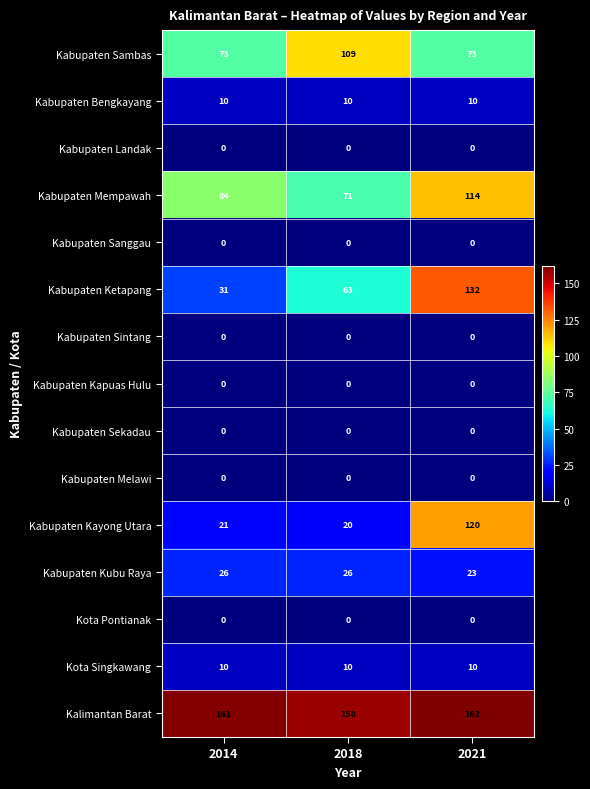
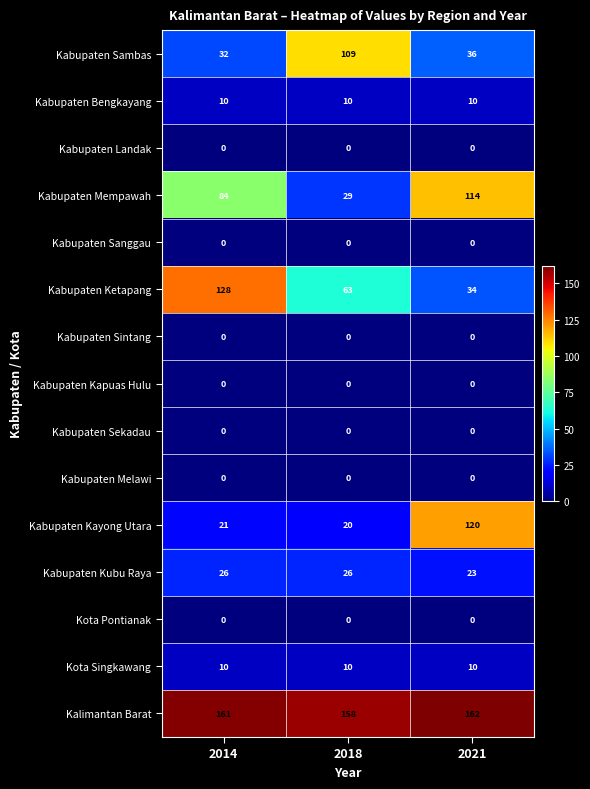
  {
    "Kabupaten Sambas": {
-     "2014": 73,
+     "2014": 32,
      "2018": 109,
-     "2021": 73
+     "2021": 36
    },
    "Kabupaten Bengkayang": {
      "2014": 10,
      "2018": 10,
      "2021": 10
    },
    "Kabupaten Landak": {
      "2014": 0,
      "2018": 0,
      "2021": 0
    },
    "Kabupaten Mempawah": {
      "2014": 84,
-     "2018": 71,
+     "2018": 29,
      "2021": 114
    },
    "Kabupaten Sanggau": {
      "2014": 0,
      "2018": 0,
      "2021": 0
    },
    "Kabupaten Ketapang": {
-     "2014": 31,
+     "2014": 128,
      "2018": 63,
-     "2021": 132
+     "2021": 34
    },
    "Kabupaten Sintang": {
      "2014": 0,
      "2018": 0,
      "2021": 0
    },
    "Kabupaten Kapuas Hulu": {
      "2014": 0,
      "2018": 0,
      "2021": 0
    },
    "Kabupaten Sekadau": {
      "2014": 0,
      "2018": 0,
      "2021": 0
    },
    "Kabupaten Melawi": {
      "2014": 0,
      "2018": 0,
      "2021": 0
    },
    "Kabupaten Kayong Utara": {
      "2014": 21,
      "2018": 20,
      "2021": 120
    },
    "Kabupaten Kubu Raya": {
      "2014": 26,
      "2018": 26,
      "2021": 23
    },
    "Kota Pontianak": {
      "2014": 0,
      "2018": 0,
      "2021": 0
    },
    "Kota Singkawang": {
      "2014": 10,
      "2018": 10,
      "2021": 10
    },
    "Kalimantan Barat": {
      "2014": 161,
      "2018": 158,
      "2021": 162
    }
  }
